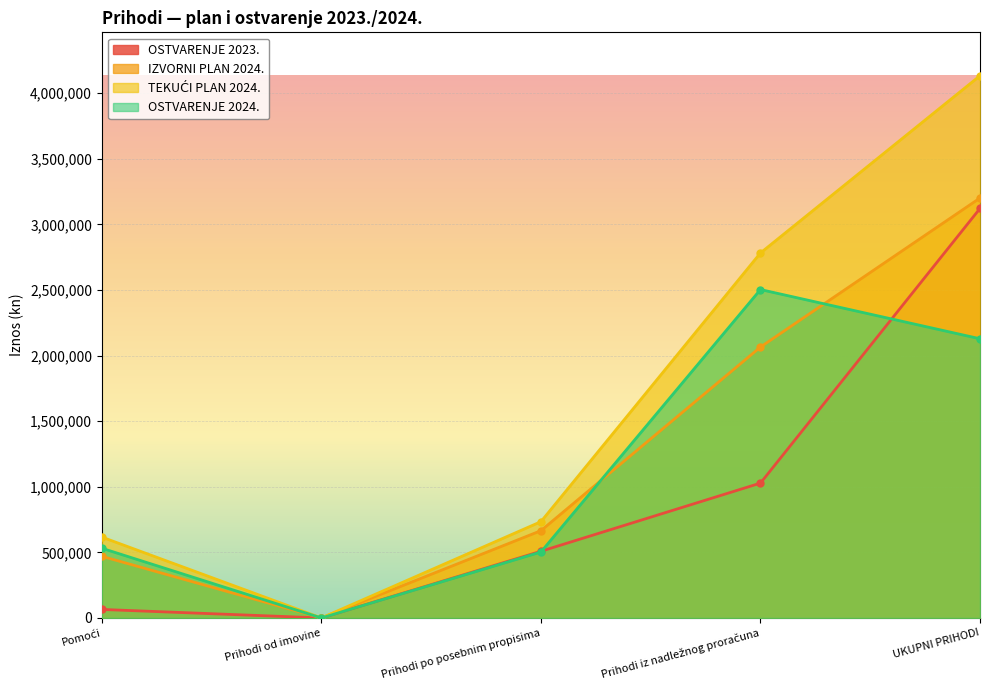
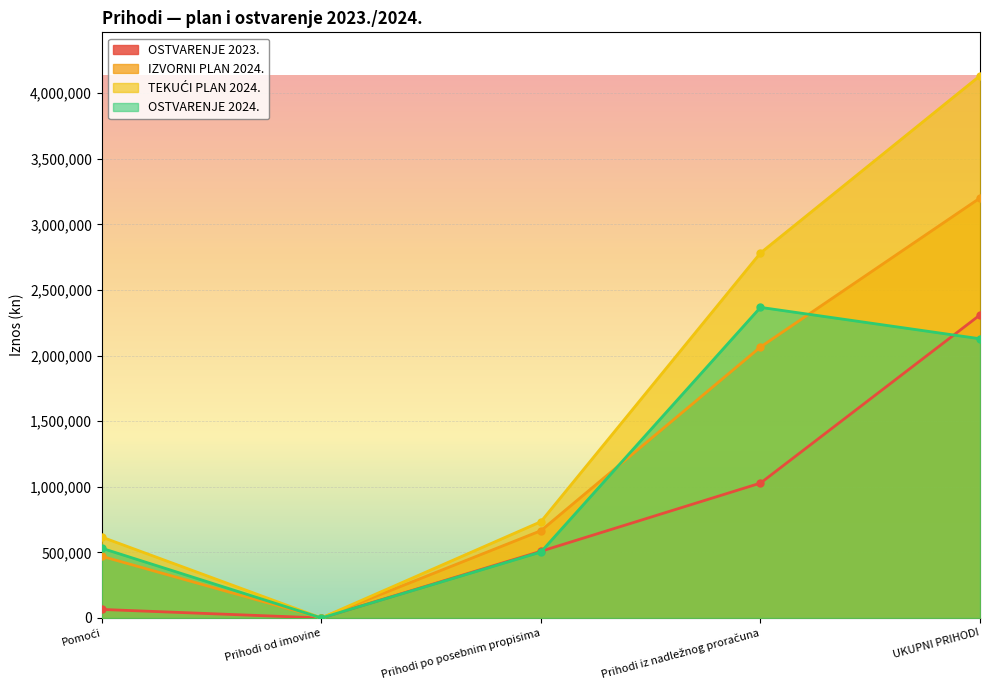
  {
    "OSTVARENJE 2023.": {
      "Pomoći": "70,000",
      "Prihodi iz nadležnog proračuna": "1,030,000",
-     "UKUPNI PRIHODI": "3,120,000"
+     "UKUPNI PRIHODI": "2,310,000"
    },
    "OSTVARENJE 2024.": {
      "Pomoći": "530,000",
-     "Prihodi iz nadležnog proračuna": "2,500,000",
+     "Prihodi iz nadležnog proračuna": "2,370,000",
      "UKUPNI PRIHODI": "2,130,000"
    }
  }
